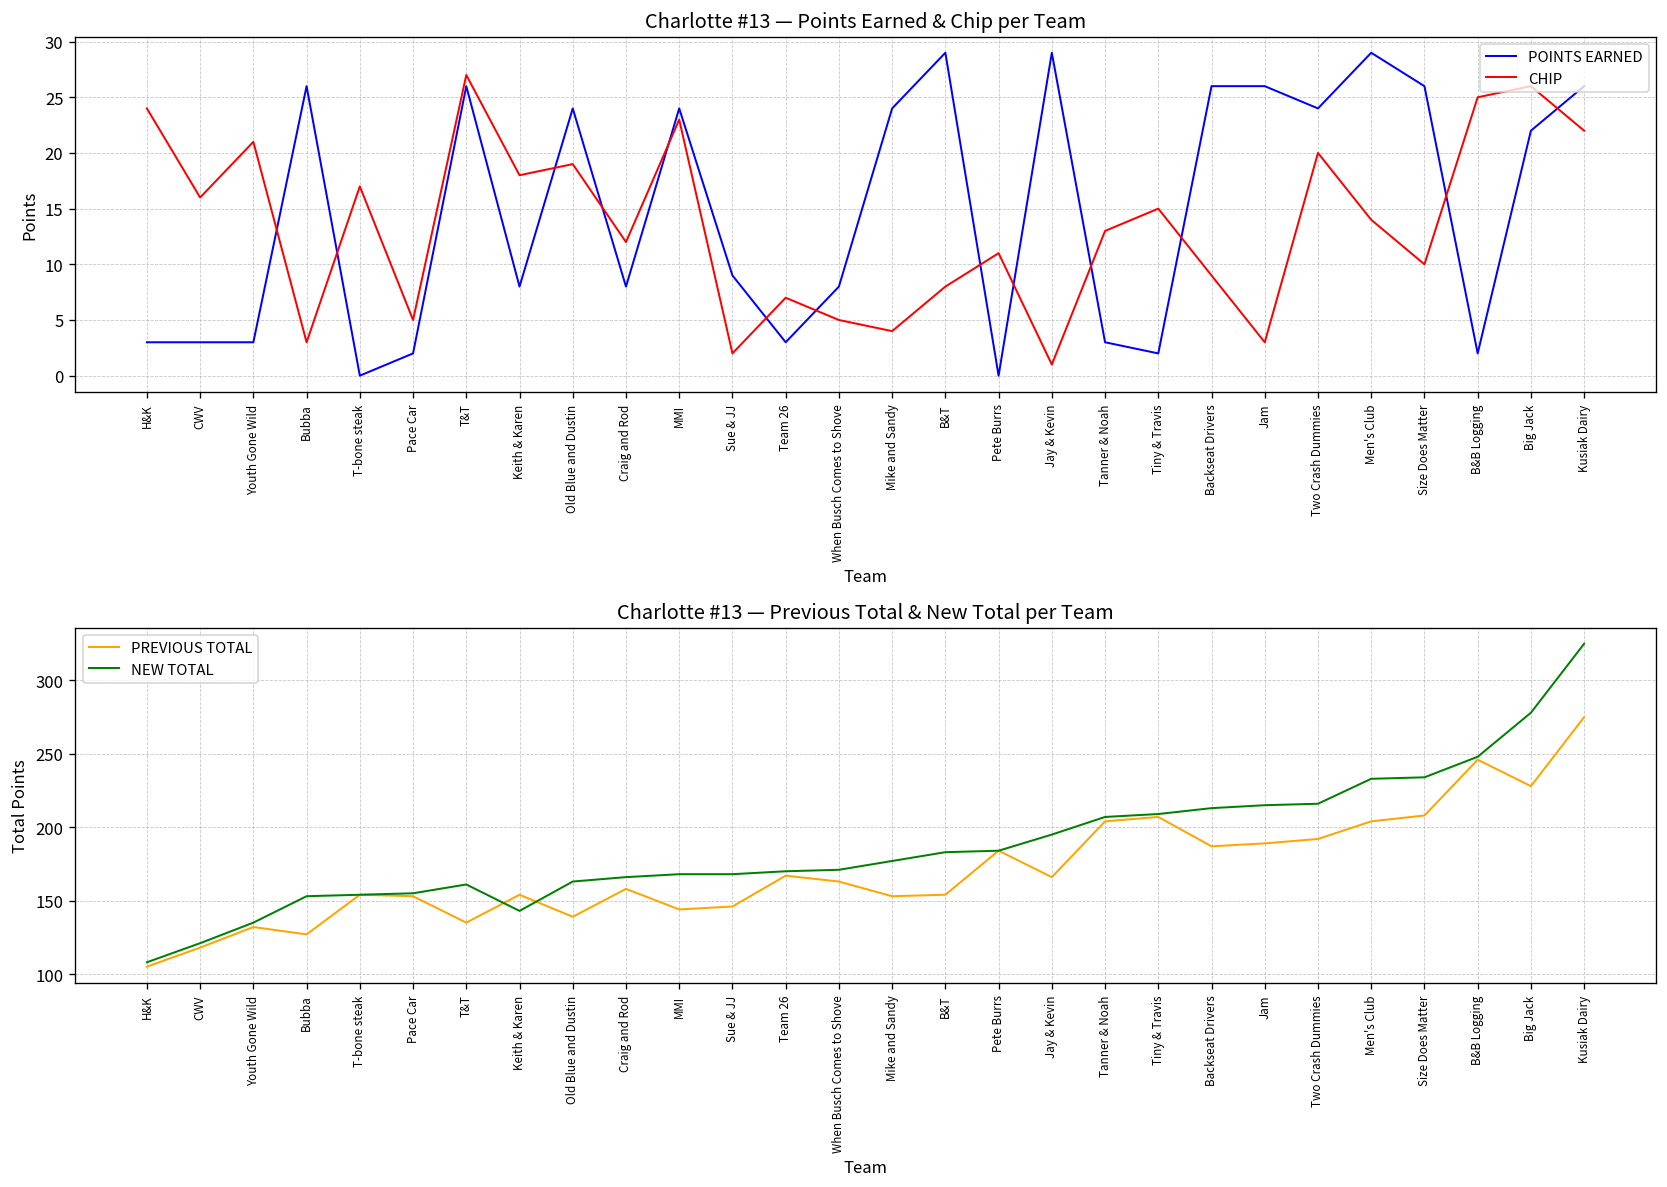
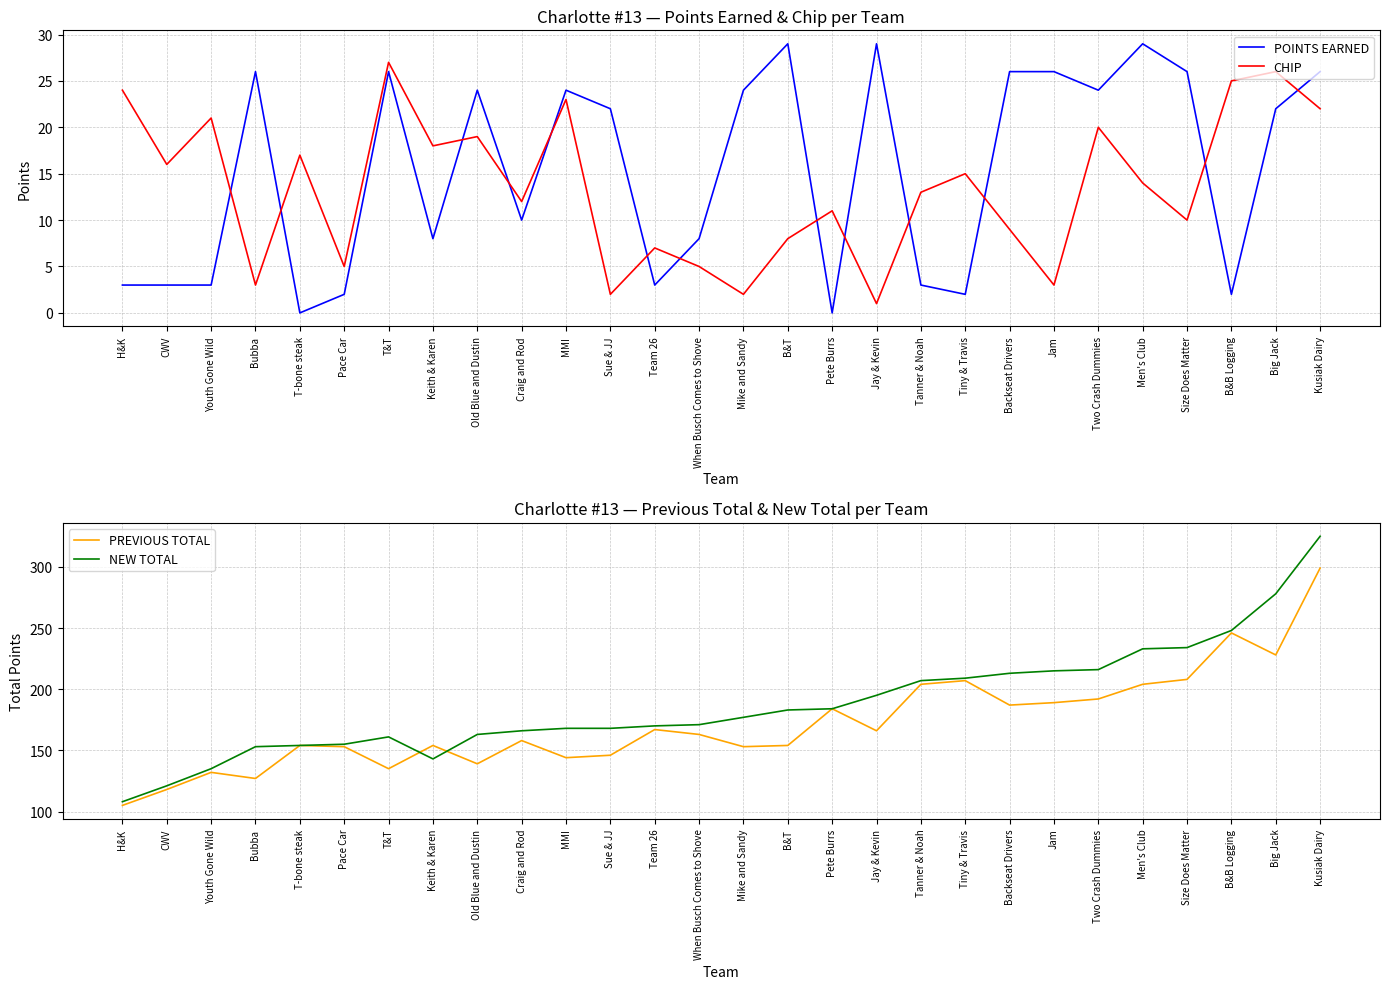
  {
    "Charlotte #13 — Points Earned & Chip per Team": {
      "POINTS EARNED": {
        "H&K": 3,
        "CWV": 3,
        "Youth Gone Wild": 3,
        "Bubba": 26,
        "T-bone steak": 0,
        "Pace Car": 2,
        "T&T": 26,
        "Keith & Karen": 8,
        "Old Blue and Dustin": 24,
-       "Craig and Rod": 8,
+       "Craig and Rod": 10,
        "MMI": 24,
-       "Sue & JJ": 9,
+       "Sue & JJ": 22,
        "Team 26": 3,
        "When Busch Comes to Shove": 8,
        "Mike and Sandy": 24,
        "B&T": 29,
        "Pete Burrs": 0,
        "Jay & Kevin": 29,
        "Tanner & Noah": 3,
        "Tiny & Travis": 2,
        "Backseat Drivers": 26,
        "Jam": 26,
        "Two Crash Dummies": 24,
        "Men's Club": 29,
        "Size Does Matter": 26,
        "B&B Logging": 2,
        "Big Jack": 22
      },
      "CHIP": {
        "H&K": 24,
        "CWV": 16,
        "Youth Gone Wild": 21,
        "Bubba": 3,
        "T-bone steak": 17,
        "Pace Car": 5,
        "T&T": 27,
        "Keith & Karen": 18,
        "Old Blue and Dustin": 19,
        "Craig and Rod": 12,
        "MMI": 23,
        "Sue & JJ": 2,
        "Team 26": 7,
        "When Busch Comes to Shove": 5,
-       "Mike and Sandy": 4,
+       "Mike and Sandy": 2,
        "B&T": 8,
        "Pete Burrs": 11,
        "Jay & Kevin": 1,
        "Tanner & Noah": 13,
        "Tiny & Travis": 15,
        "Backseat Drivers": 9,
        "Jam": 3,
        "Two Crash Dummies": 20,
        "Men's Club": 14,
        "Size Does Matter": 10,
        "B&B Logging": 25,
        "Kusiak Dairy": 22
      }
    },
    "Charlotte #13 — Previous Total & New Total per Team": {
      "PREVIOUS TOTAL": {
        "H&K": 105,
        "CWV": 118,
        "Youth Gone Wild": 132,
        "Bubba": 127,
        "T&T": 135,
        "Keith & Karen": 154,
        "Old Blue and Dustin": 139,
        "Craig and Rod": 158,
        "MMI": 144,
        "Sue & JJ": 146,
        "Team 26": 167,
        "When Busch Comes to Shove": 163,
        "Mike and Sandy": 153,
        "B&T": 154,
        "Jay & Kevin": 166,
        "Tanner & Noah": 204,
        "Backseat Drivers": 187,
        "Jam": 189,
        "Two Crash Dummies": 192,
        "Men's Club": 204,
        "Size Does Matter": 208,
        "Big Jack": 228,
-       "Kusiak Dairy": 275
+       "Kusiak Dairy": 299
      },
      "NEW TOTAL": {
        "H&K": 108,
        "CWV": 121,
        "Youth Gone Wild": 135,
        "Bubba": 153,
        "T&T": 161,
        "Keith & Karen": 143,
        "Old Blue and Dustin": 163,
        "Craig and Rod": 166,
        "MMI": 168,
        "Sue & JJ": 168,
        "Team 26": 170,
        "When Busch Comes to Shove": 171,
        "Mike and Sandy": 177,
        "B&T": 183,
        "Jay & Kevin": 195,
        "Tanner & Noah": 207,
        "Backseat Drivers": 213,
        "Jam": 215,
        "Two Crash Dummies": 216,
        "Men's Club": 233,
        "Size Does Matter": 234,
        "Big Jack": 278,
        "Kusiak Dairy": 325
      }
    }
  }
